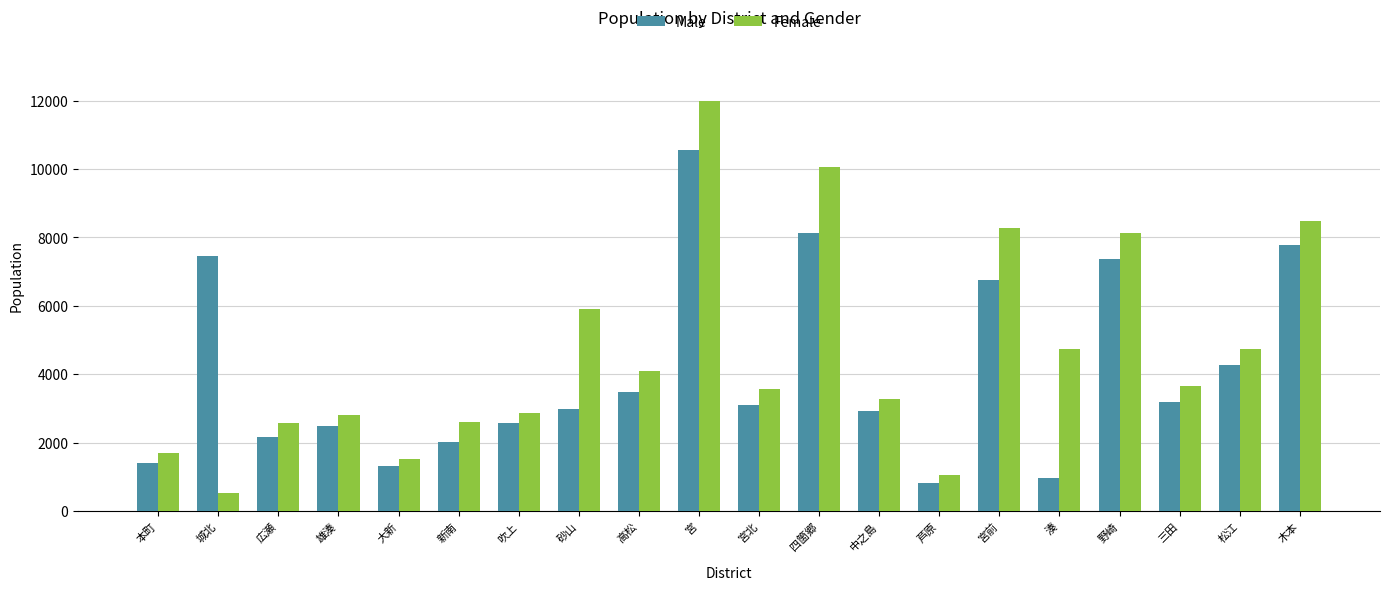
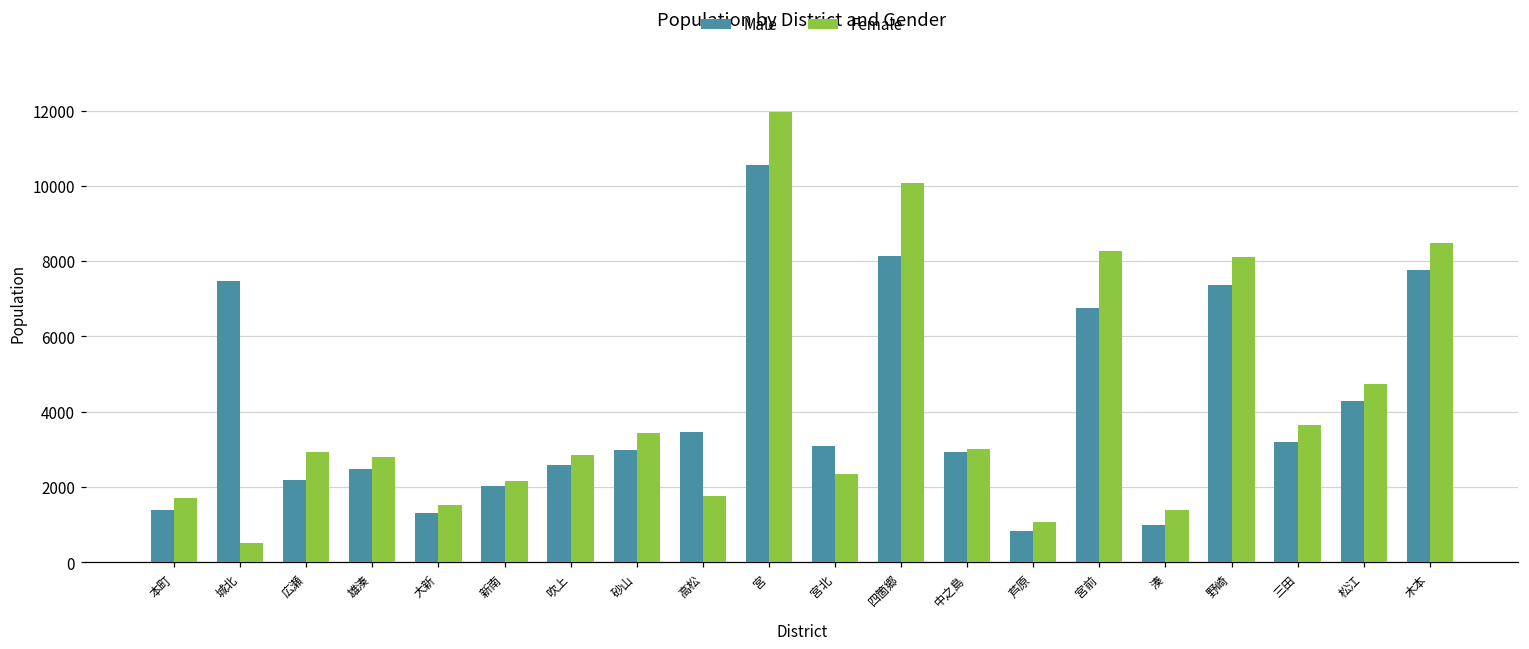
  {
    "Male": {
      "本町": 1400,
      "城北": 7500,
      "広瀬": 2200,
      "雄湊": 2500,
      "大新": 1300,
      "新南": 2000,
      "吹上": 2600,
      "砂山": 3000,
      "高松": 3500,
      "宮": 10600,
      "宮北": 3100,
      "四箇郷": 8100,
      "中之島": 2900,
      "芦原": 800,
      "宮前": 6700,
      "湊": 1000,
      "野崎": 7400,
      "三田": 3200,
      "松江": 4300,
      "木本": 7800
    },
    "Female": {
      "本町": 1700,
      "城北": 500,
-     "広瀬": 2600,
+     "広瀬": 2900,
      "雄湊": 2800,
      "大新": 1500,
-     "新南": 2600,
+     "新南": 2200,
      "吹上": 2900,
-     "砂山": 5900,
-     "高松": 4100,
+     "砂山": 3400,
+     "高松": 1800,
      "宮": 12000,
-     "宮北": 3600,
+     "宮北": 2400,
      "四箇郷": 10100,
-     "中之島": 3300,
+     "中之島": 3000,
      "芦原": 1100,
      "宮前": 8300,
-     "湊": 4700,
+     "湊": 1400,
      "野崎": 8100,
      "三田": 3700,
      "松江": 4700,
      "木本": 8500
    }
  }
